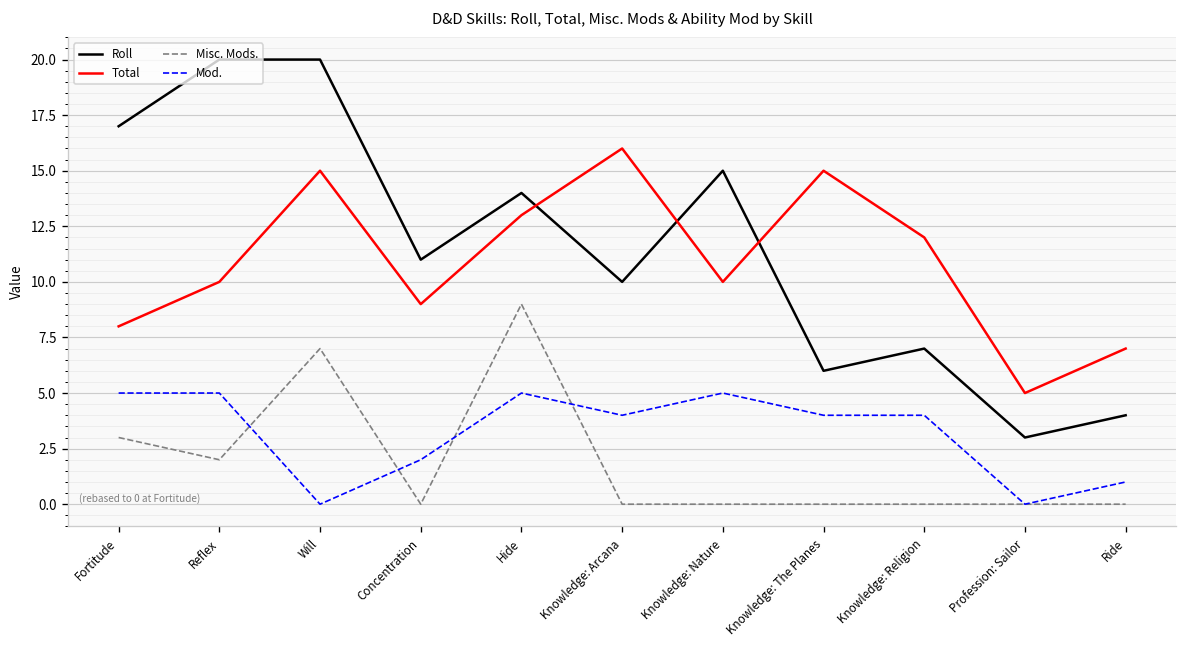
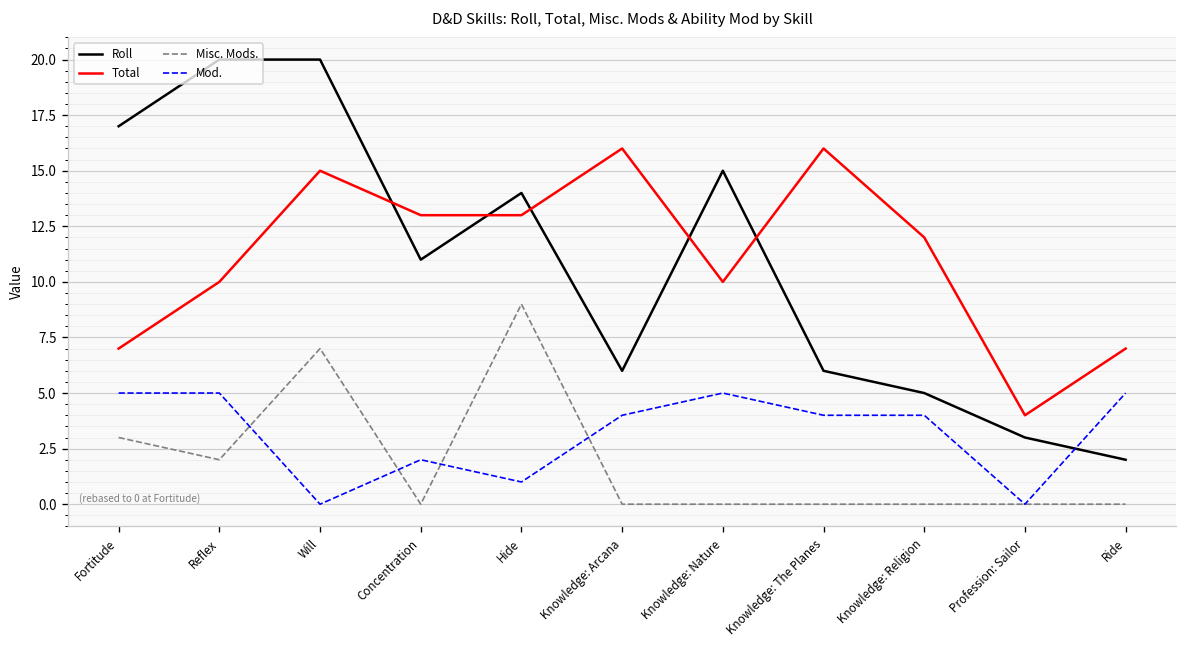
  {
    "Roll": {
      "Fortitude": 17,
      "Will": 20,
      "Concentration": 11,
      "Hide": 14,
-     "Knowledge: Arcana": 10,
+     "Knowledge: Arcana": 6,
      "Knowledge: Nature": 15,
      "Knowledge: The Planes": 6,
-     "Knowledge: Religion": 7,
+     "Knowledge: Religion": 5,
      "Profession: Sailor": 3,
-     "Ride": 4
+     "Ride": 2
    },
    "Total": {
-     "Fortitude": 8,
+     "Fortitude": 7,
      "Reflex": 10,
      "Will": 15,
-     "Concentration": 9,
+     "Concentration": 13,
      "Hide": 13,
      "Knowledge: Arcana": 16,
      "Knowledge: Nature": 10,
-     "Knowledge: The Planes": 15,
+     "Knowledge: The Planes": 16,
      "Knowledge: Religion": 12,
-     "Profession: Sailor": 5,
+     "Profession: Sailor": 4,
      "Ride": 7
    },
    "Misc. Mods.": {
      "Fortitude": 3,
      "Reflex": 2,
      "Will": 7,
      "Concentration": 0,
      "Hide": 9,
      "Knowledge: Arcana": 0,
      "Knowledge: Nature": 0,
      "Knowledge: The Planes": 0,
      "Knowledge: Religion": 0,
      "Ride": 0
    },
    "Mod.": {
      "Fortitude": 5,
      "Reflex": 5,
      "Will": 0,
      "Concentration": 2,
-     "Hide": 5,
+     "Hide": 1,
      "Knowledge: Arcana": 4,
      "Knowledge: Nature": 5,
      "Knowledge: The Planes": 4,
      "Knowledge: Religion": 4,
-     "Ride": 1
+     "Ride": 5
    }
  }
